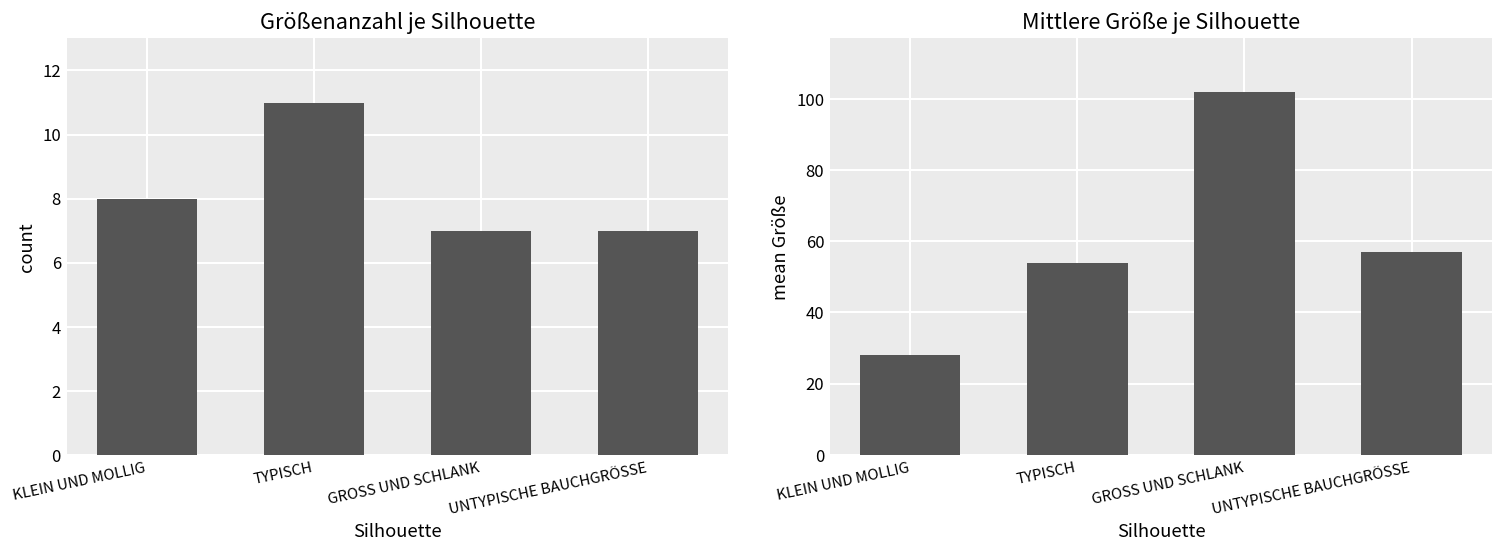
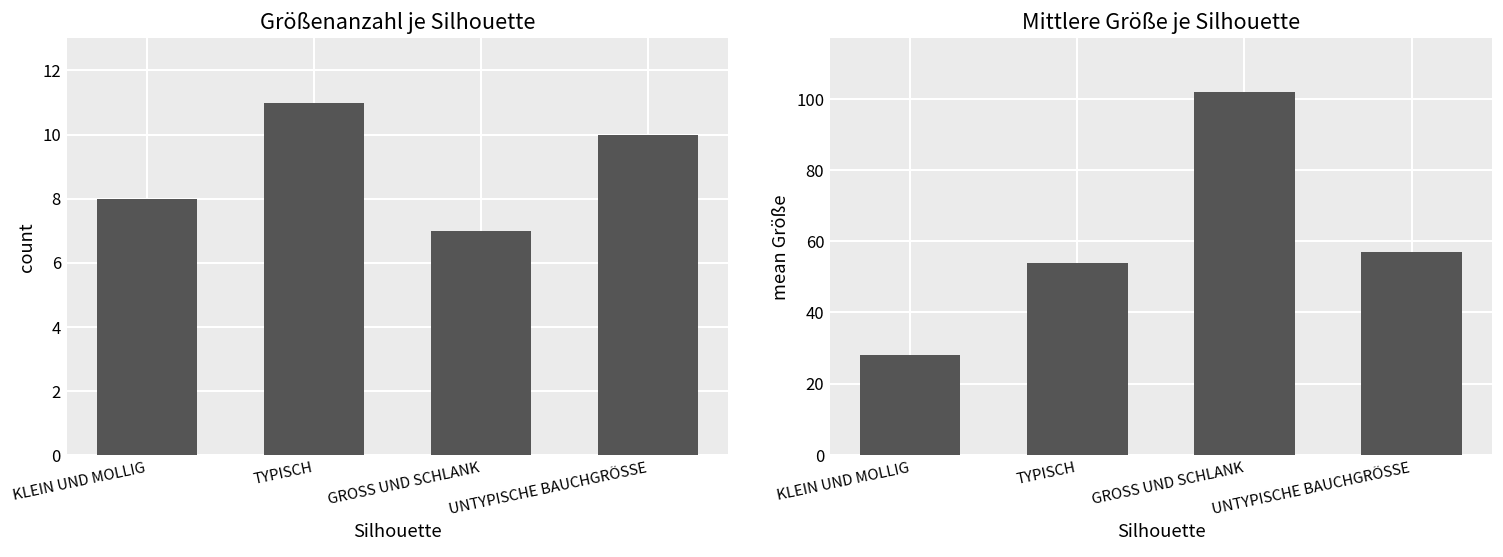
  {
    "Größenanzahl je Silhouette": {
      "KLEIN UND MOLLIG": 8,
      "TYPISCH": 11,
      "GROSS UND SCHLANK": 7,
-     "UNTYPISCHE BAUCHGRÖSSE": 7
+     "UNTYPISCHE BAUCHGRÖSSE": 10
    },
    "Mittlere Größe je Silhouette": {
      "KLEIN UND MOLLIG": 28,
      "TYPISCH": 54,
      "GROSS UND SCHLANK": 102,
      "UNTYPISCHE BAUCHGRÖSSE": 57
    }
  }
